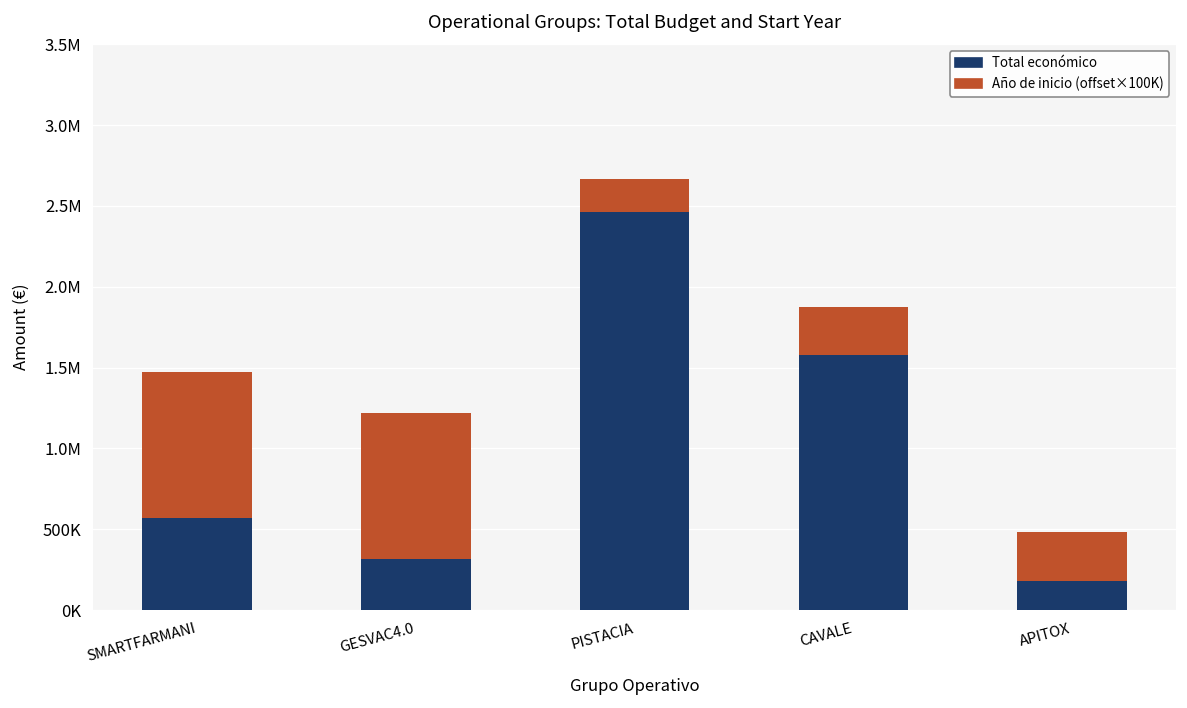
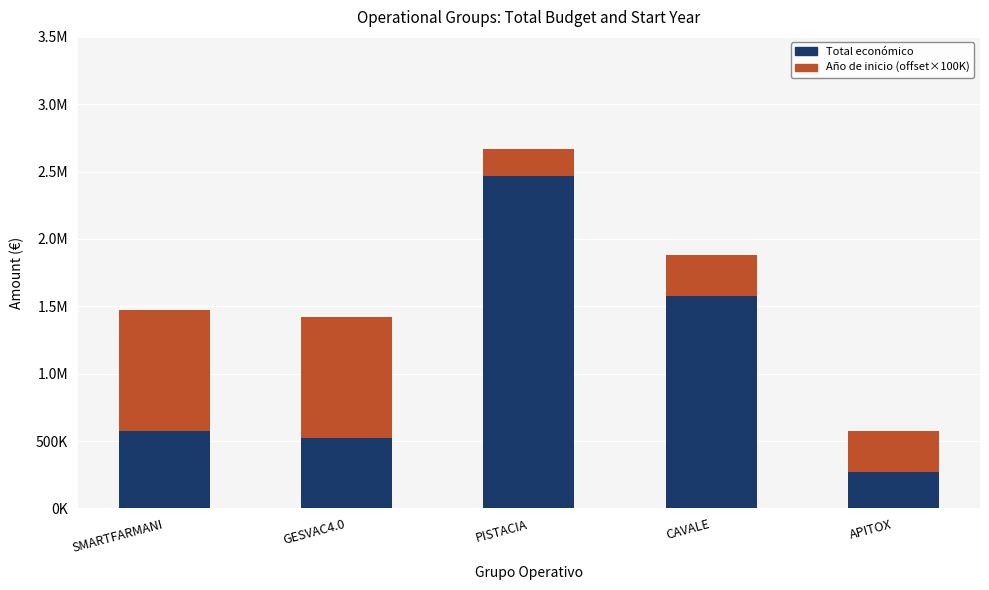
  {
    "Total económico": {
      "SMARTFARMANI": 570000,
-     "GESVAC4.0": 320000,
+     "GESVAC4.0": 520000,
      "PISTACIA": 2460000,
      "CAVALE": 1580000,
-     "APITOX": 180000
+     "APITOX": 270000
    }
  }
